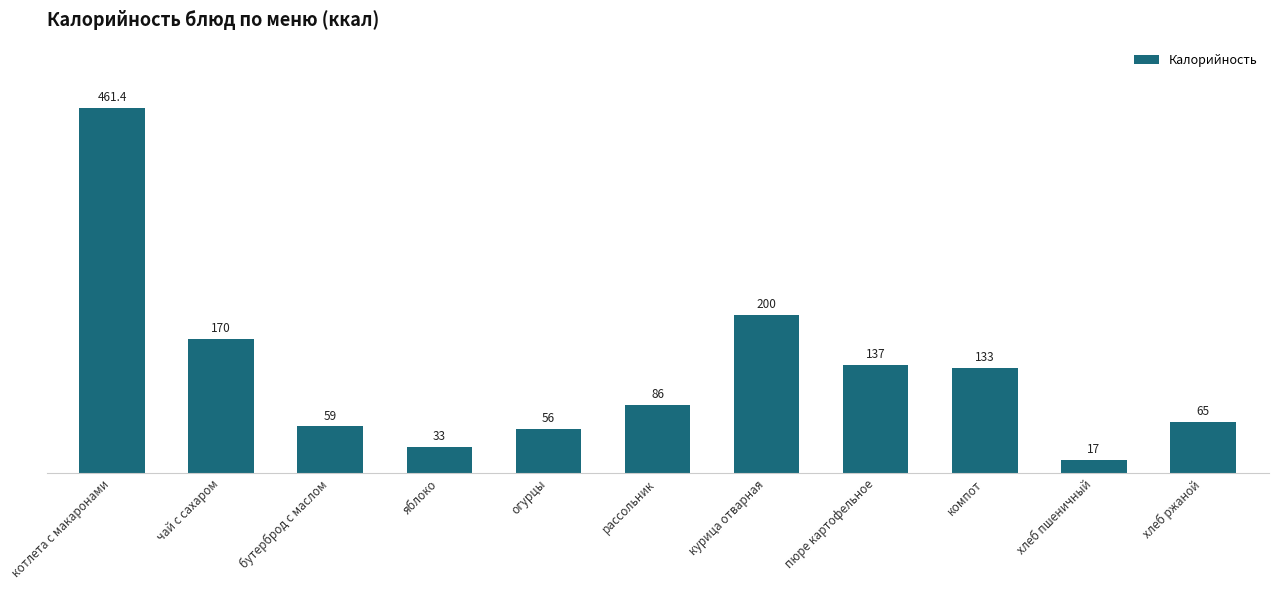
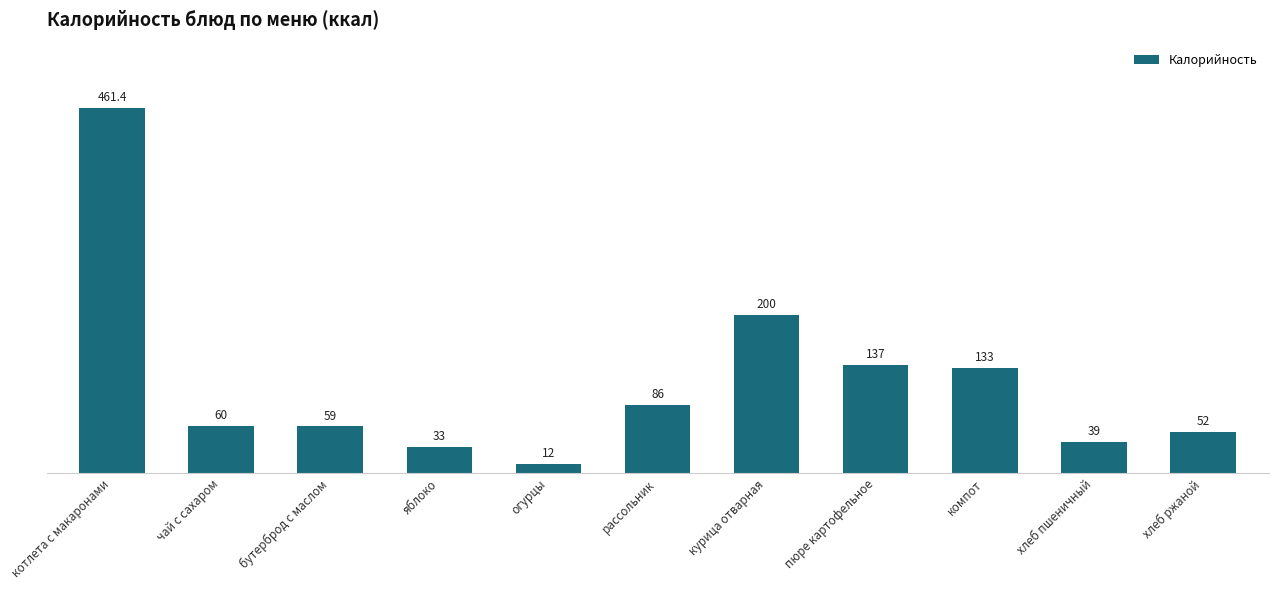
  {
    "котлета с макаронами": 461.4,
-   "чай с сахаром": 170,
+   "чай с сахаром": 60,
    "бутерброд с маслом": 59,
    "яблоко": 33,
-   "огурцы": 56,
+   "огурцы": 12,
    "рассольник": 86,
    "курица отварная": 200,
    "пюре картофельное": 137,
    "компот": 133,
-   "хлеб пшеничный": 17,
-   "хлеб ржаной": 65
+   "хлеб пшеничный": 39,
+   "хлеб ржаной": 52
  }
